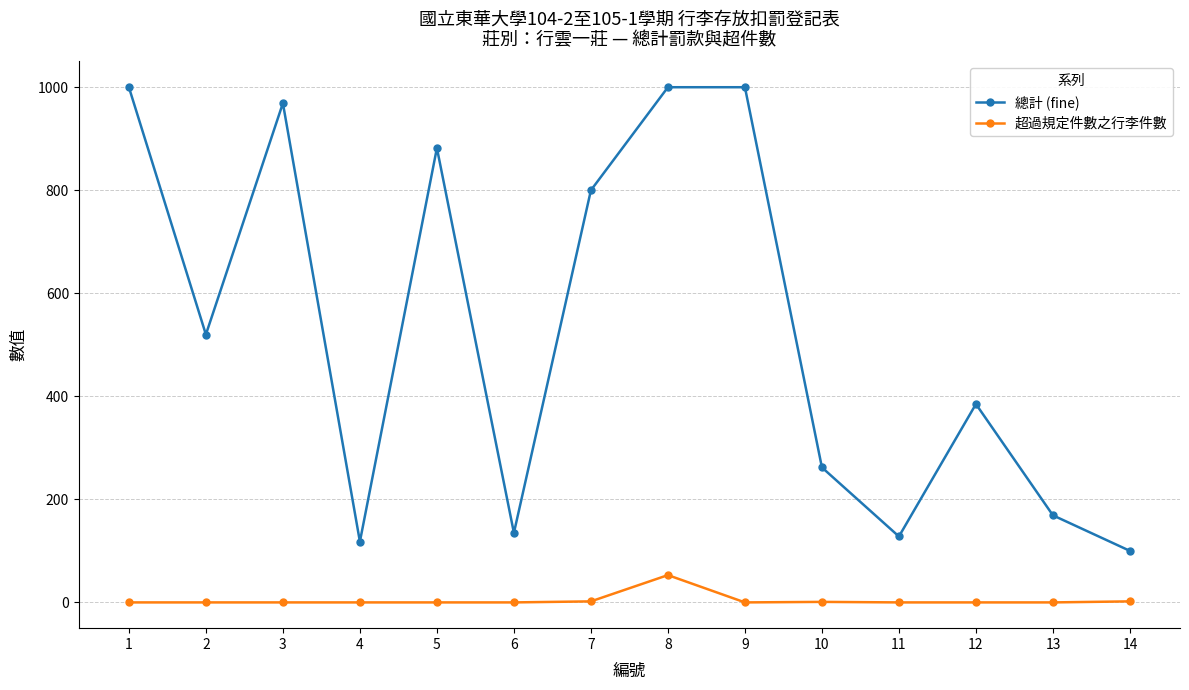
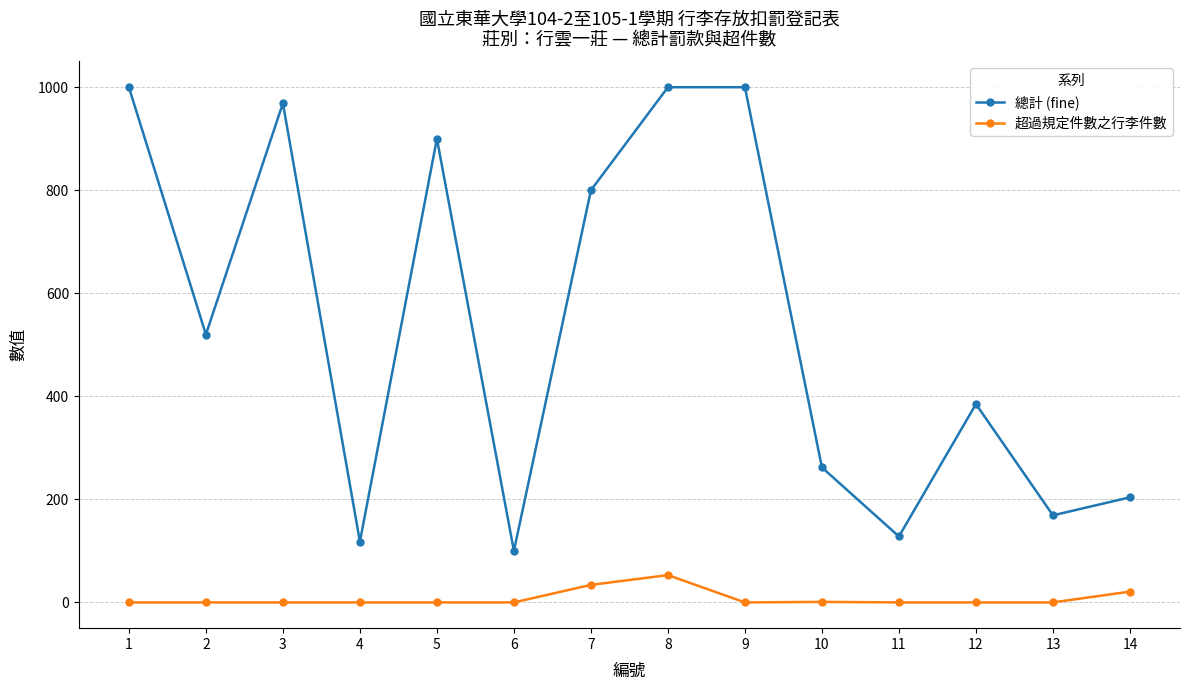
  {
    "總計 (fine)": {
      "1": 1000,
      "2": 520,
      "3": 970,
      "4": 120,
-     "5": 880,
-     "6": 140,
+     "5": 900,
+     "6": 100,
      "7": 800,
      "8": 1000,
      "9": 1000,
      "10": 260,
      "11": 130,
      "12": 390,
      "13": 170,
-     "14": 100
+     "14": 200
    },
    "超過規定件數之行李件數": {
      "1": 0,
      "2": 0,
      "3": 0,
      "4": 0,
      "5": 0,
      "6": 0,
-     "7": 0,
+     "7": 30,
      "8": 50,
      "9": 0,
      "10": 0,
      "11": 0,
      "12": 0,
      "13": 0,
-     "14": 0
+     "14": 20
    }
  }
